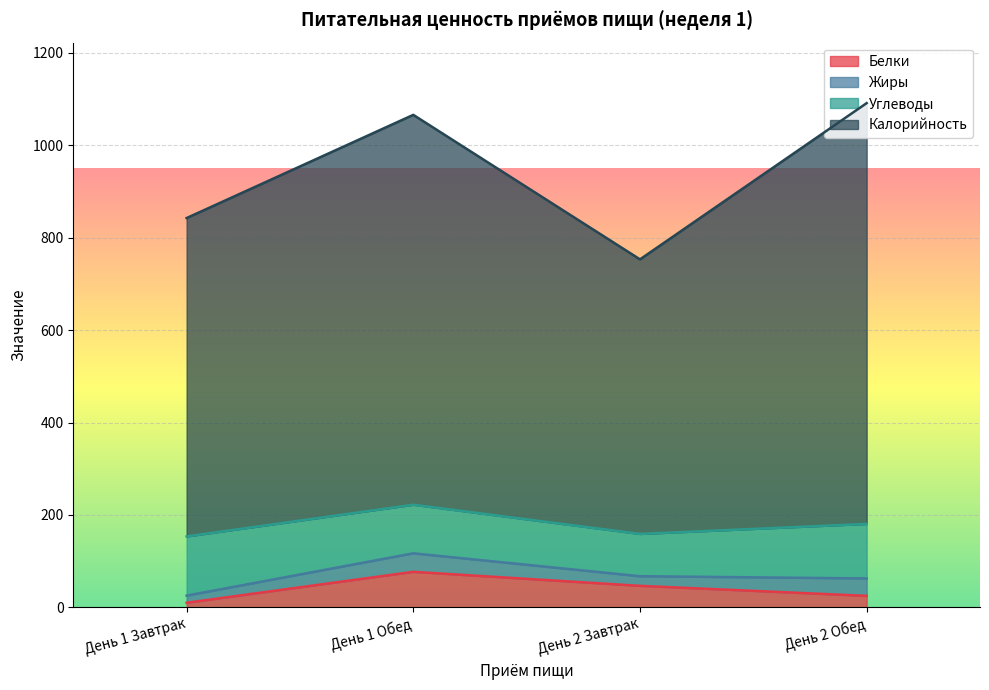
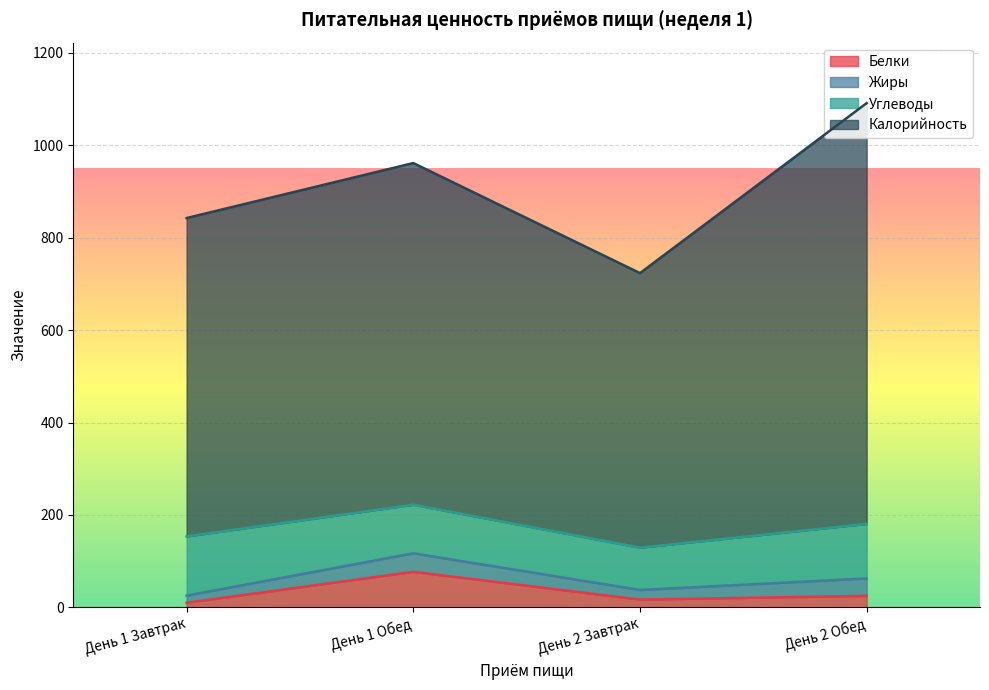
  {
    "Белки": {
      "День 1 Завтрак": 10,
      "День 1 Обед": 80,
-     "День 2 Завтрак": 50,
+     "День 2 Завтрак": 20,
      "День 2 Обед": 20
    },
    "Калорийность": {
      "День 1 Завтрак": 690,
-     "День 1 Обед": 840,
+     "День 1 Обед": 740,
      "День 2 Завтрак": 590
    }
  }
